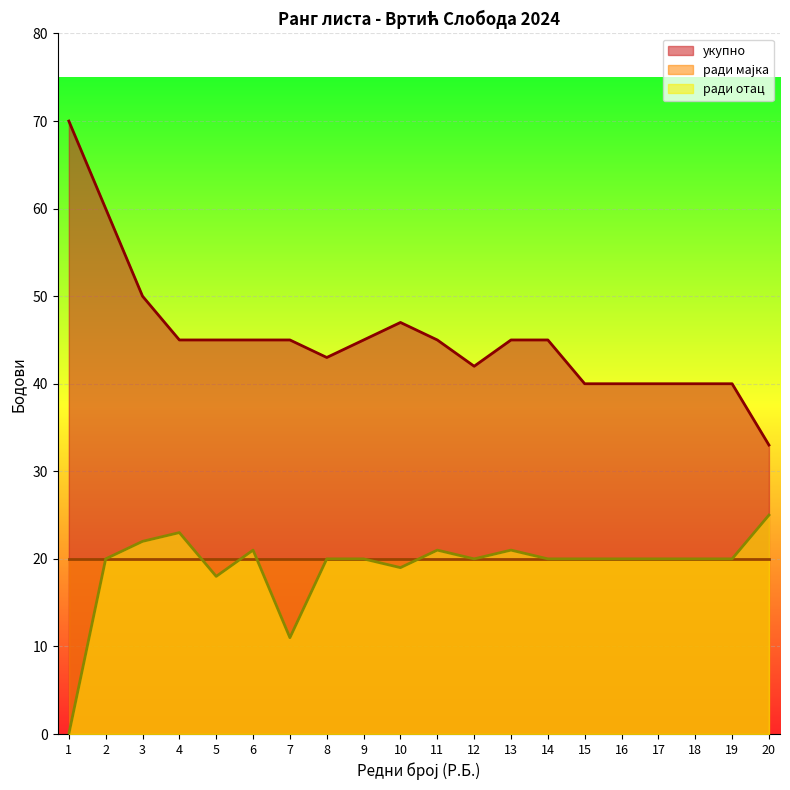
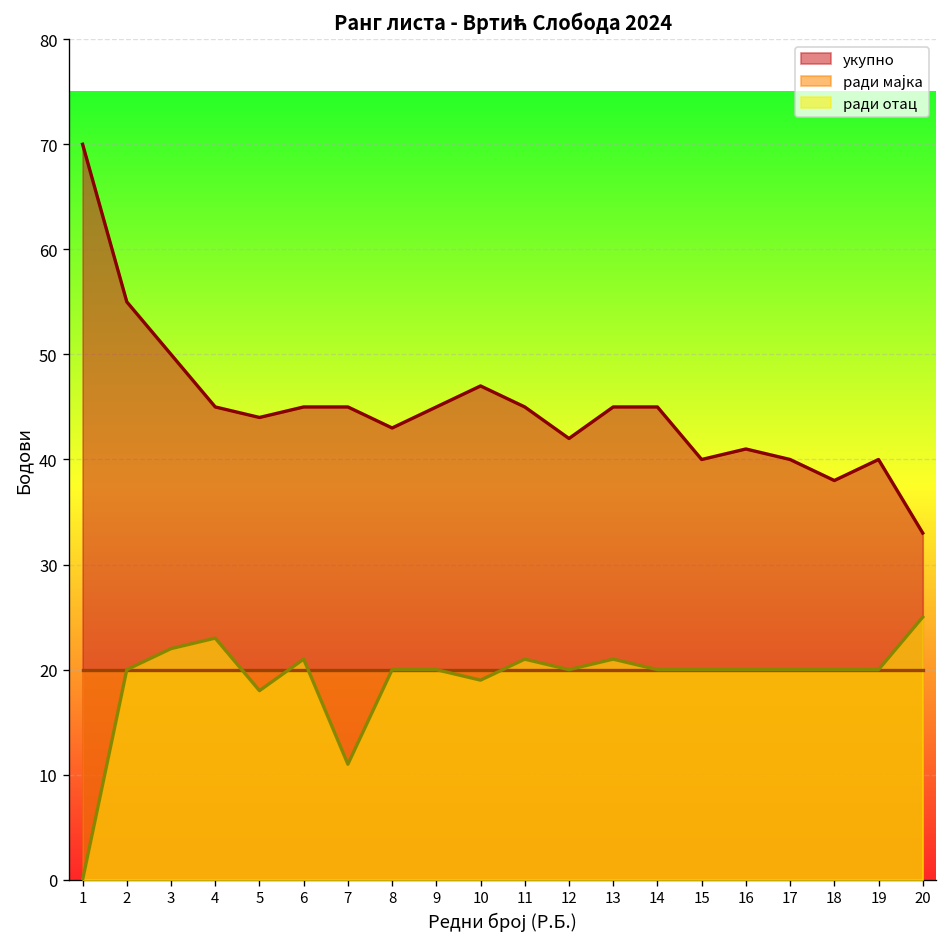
  {
    "укупно": {
      "1": 70,
-     "2": 60,
+     "2": 55,
      "3": 50,
      "4": 45,
-     "5": 45,
+     "5": 44,
      "6": 45,
      "7": 45,
      "8": 43,
      "9": 45,
      "10": 47,
      "11": 45,
      "12": 42,
      "13": 45,
      "14": 45,
      "15": 40,
-     "16": 40,
+     "16": 41,
      "17": 40,
-     "18": 40,
+     "18": 38,
      "19": 40,
      "20": 33
    },
    "ради мајка": {
      "1": 20,
      "3": 20,
      "4": 20,
      "5": 20,
      "6": 20,
      "7": 20,
      "10": 20,
      "11": 20,
      "13": 20,
      "20": 20
    },
    "ради отац": {
      "1": 0,
      "3": 22,
      "4": 23,
      "5": 18,
      "6": 21,
      "7": 11,
      "10": 19,
      "11": 21,
      "13": 21,
      "20": 25
    }
  }
